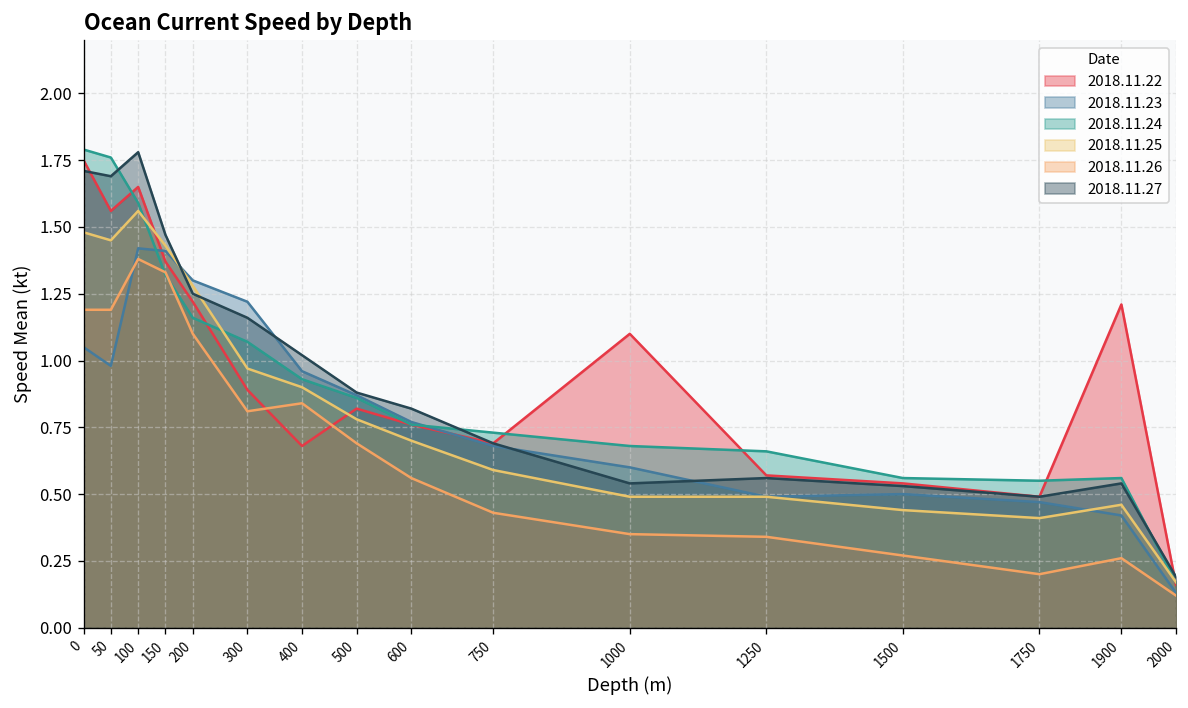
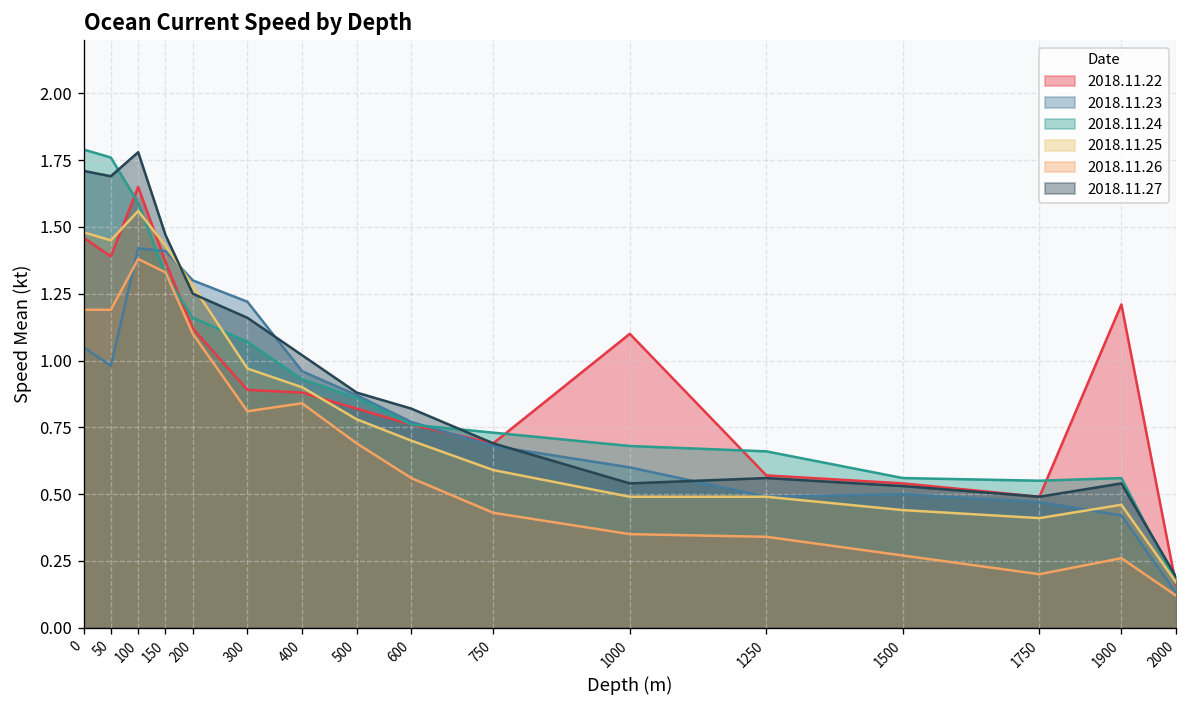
  {
    "2018.11.22": {
-     "0": 1.75,
-     "50": 1.56,
+     "0": 1.46,
+     "50": 1.39,
      "100": 1.65,
      "150": 1.37,
-     "200": 1.22,
+     "200": 1.12,
      "300": 0.89,
-     "400": 0.68,
+     "400": 0.88,
      "500": 0.82,
      "1000": 1.10,
      "1900": 1.21
    }
  }
